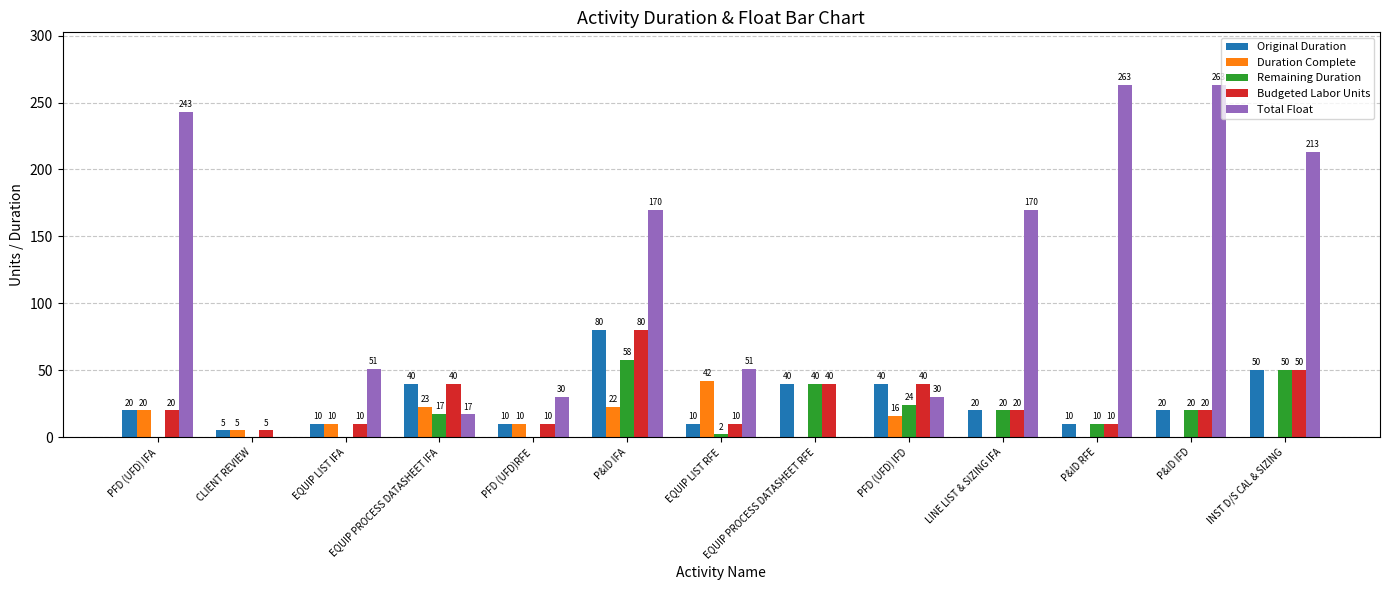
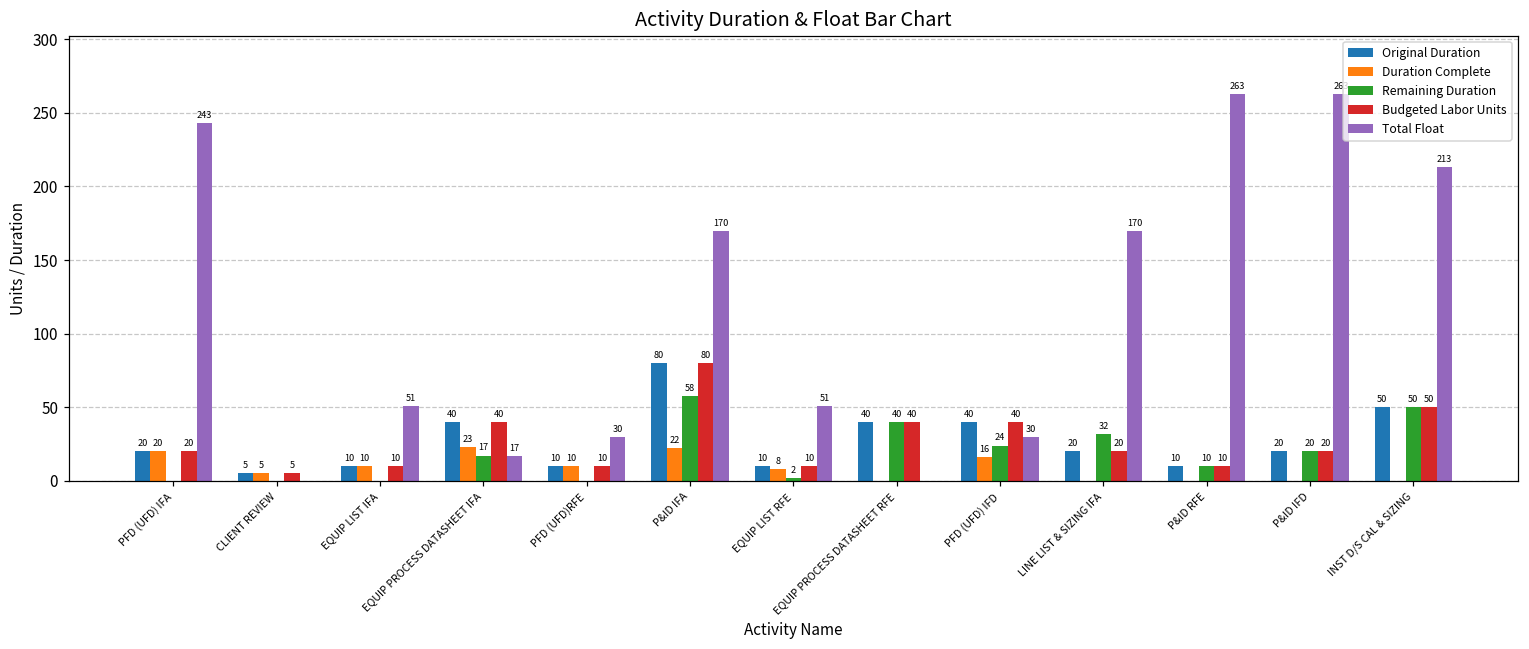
  {
    "Original Duration": {
      "PFD (UFD) IFA": 20,
      "CLIENT REVIEW": 5,
      "EQUIP LIST IFA": 10,
      "EQUIP PROCESS DATASHEET IFA": 40,
      "PFD (UFD)RFE": 10,
      "P&ID IFA": 80,
      "EQUIP LIST RFE": 10,
      "EQUIP PROCESS DATASHEET RFE": 40,
      "PFD (UFD) IFD": 40,
      "LINE LIST & SIZING IFA": 20,
      "P&ID RFE": 10,
      "P&ID IFD": 20,
      "INST D/S CAL & SIZING": 50
    },
    "Duration Complete": {
      "PFD (UFD) IFA": 20,
      "CLIENT REVIEW": 5,
      "EQUIP LIST IFA": 10,
      "EQUIP PROCESS DATASHEET IFA": 23,
      "PFD (UFD)RFE": 10,
      "P&ID IFA": 22,
-     "EQUIP LIST RFE": 42,
+     "EQUIP LIST RFE": 8,
      "PFD (UFD) IFD": 16
    },
    "Remaining Duration": {
      "EQUIP PROCESS DATASHEET IFA": 17,
      "P&ID IFA": 58,
      "EQUIP LIST RFE": 2,
      "EQUIP PROCESS DATASHEET RFE": 40,
      "PFD (UFD) IFD": 24,
-     "LINE LIST & SIZING IFA": 20,
+     "LINE LIST & SIZING IFA": 32,
      "P&ID RFE": 10,
      "P&ID IFD": 20,
      "INST D/S CAL & SIZING": 50
    },
    "Budgeted Labor Units": {
      "PFD (UFD) IFA": 20,
      "CLIENT REVIEW": 5,
      "EQUIP LIST IFA": 10,
      "EQUIP PROCESS DATASHEET IFA": 40,
      "PFD (UFD)RFE": 10,
      "P&ID IFA": 80,
      "EQUIP LIST RFE": 10,
      "EQUIP PROCESS DATASHEET RFE": 40,
      "PFD (UFD) IFD": 40,
      "LINE LIST & SIZING IFA": 20,
      "P&ID RFE": 10,
      "P&ID IFD": 20,
      "INST D/S CAL & SIZING": 50
    },
    "Total Float": {
      "PFD (UFD) IFA": 243,
      "EQUIP LIST IFA": 51,
      "EQUIP PROCESS DATASHEET IFA": 17,
      "PFD (UFD)RFE": 30,
      "P&ID IFA": 170,
      "EQUIP LIST RFE": 51,
      "PFD (UFD) IFD": 30,
      "LINE LIST & SIZING IFA": 170,
      "P&ID RFE": 263,
      "INST D/S CAL & SIZING": 213
    }
  }
